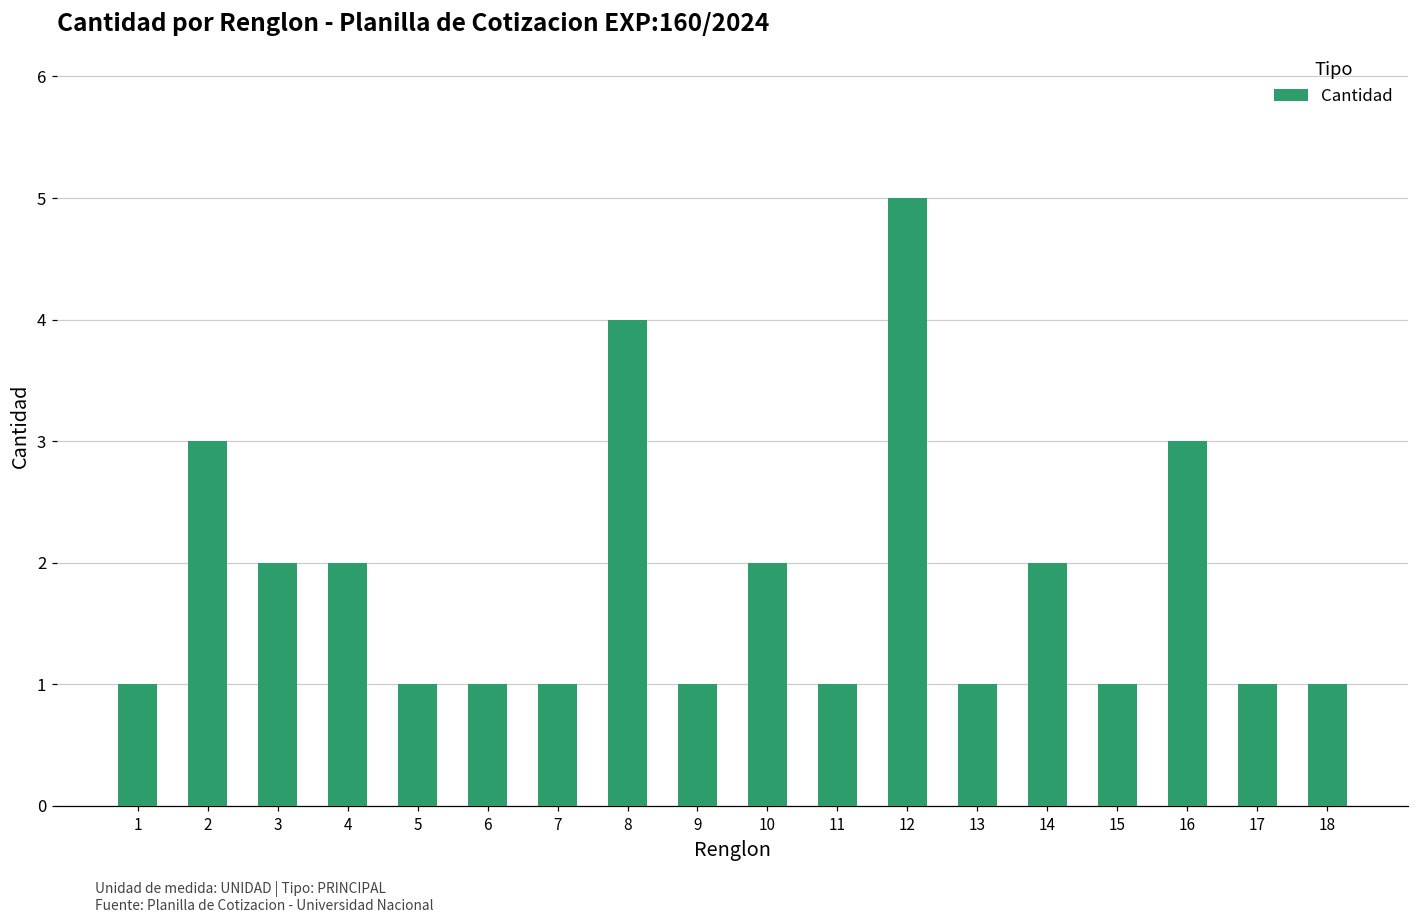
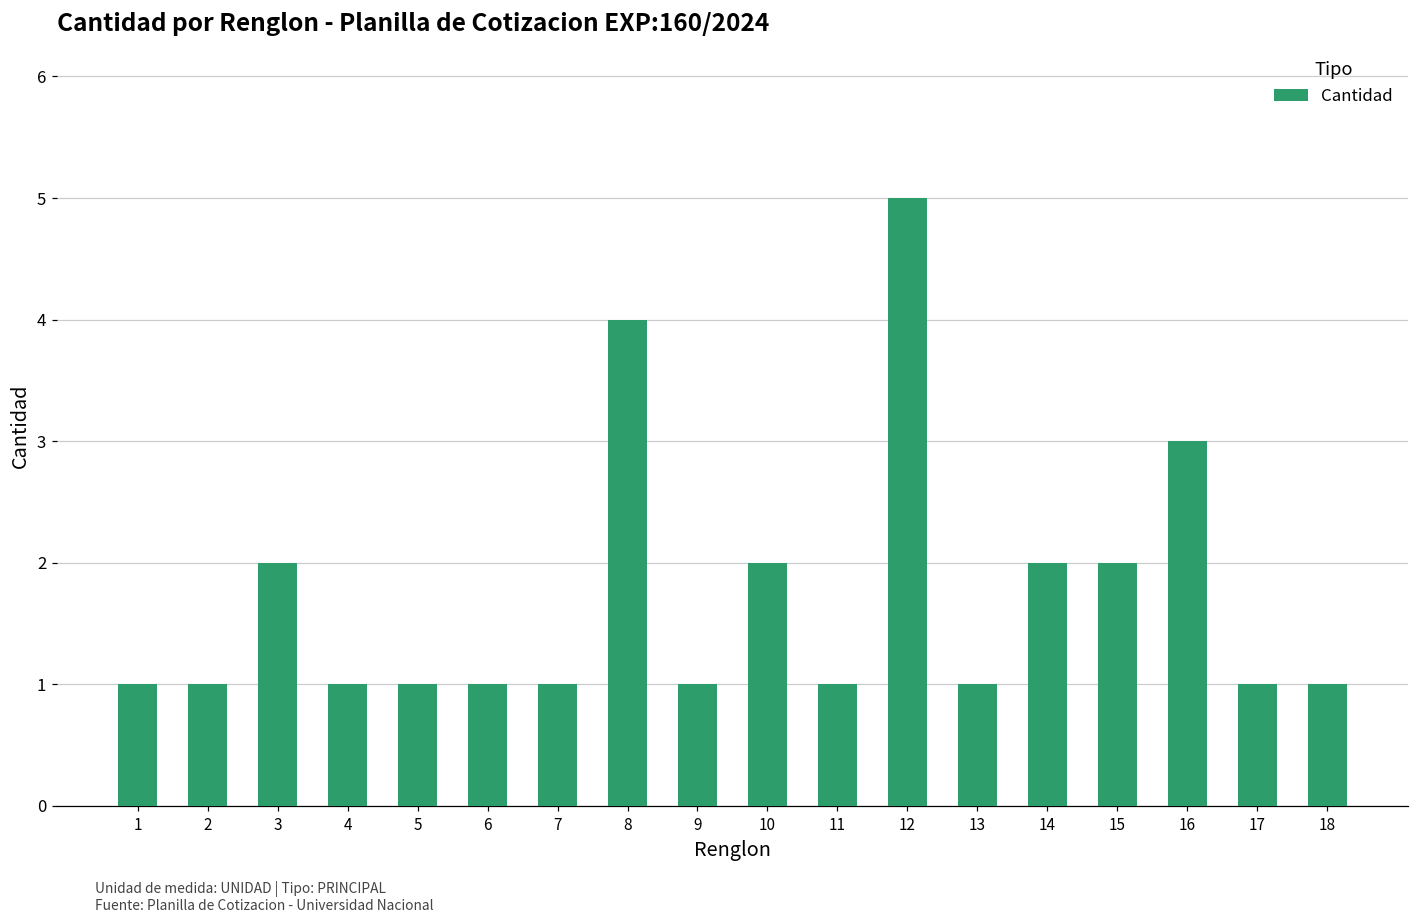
  {
    "1": 1,
-   "2": 3,
+   "2": 1,
    "3": 2,
-   "4": 2,
+   "4": 1,
    "5": 1,
    "6": 1,
    "7": 1,
    "8": 4,
    "9": 1,
    "10": 2,
    "11": 1,
    "12": 5,
    "13": 1,
    "14": 2,
-   "15": 1,
+   "15": 2,
    "16": 3,
    "17": 1,
    "18": 1
  }
